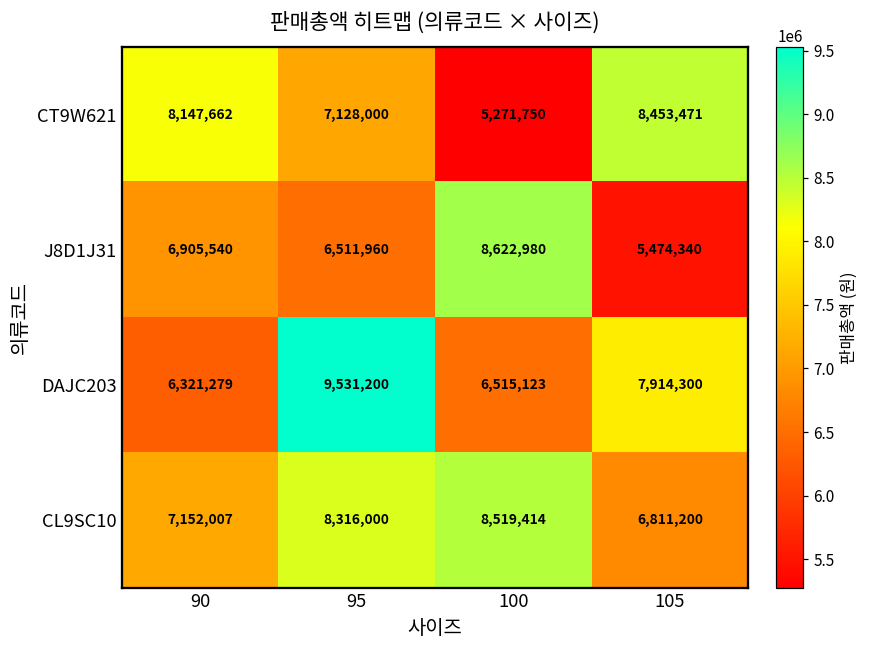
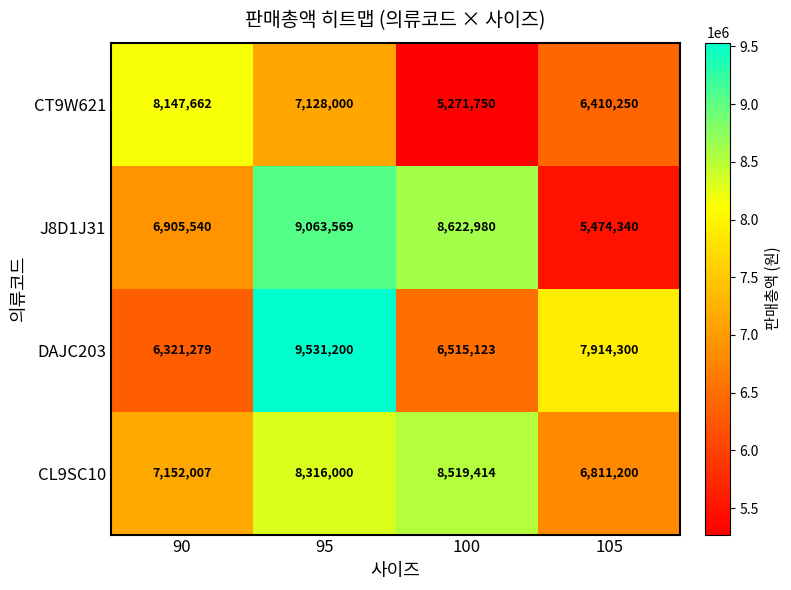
  {
    "CT9W621": {
      "90": "8,147,662",
      "95": "7,128,000",
      "100": "5,271,750",
-     "105": "8,453,471"
+     "105": "6,410,250"
    },
    "J8D1J31": {
      "90": "6,905,540",
-     "95": "6,511,960",
+     "95": "9,063,569",
      "100": "8,622,980",
      "105": "5,474,340"
    },
    "DAJC203": {
      "90": "6,321,279",
      "95": "9,531,200",
      "100": "6,515,123",
      "105": "7,914,300"
    },
    "CL9SC10": {
      "90": "7,152,007",
      "95": "8,316,000",
      "100": "8,519,414",
      "105": "6,811,200"
    }
  }
